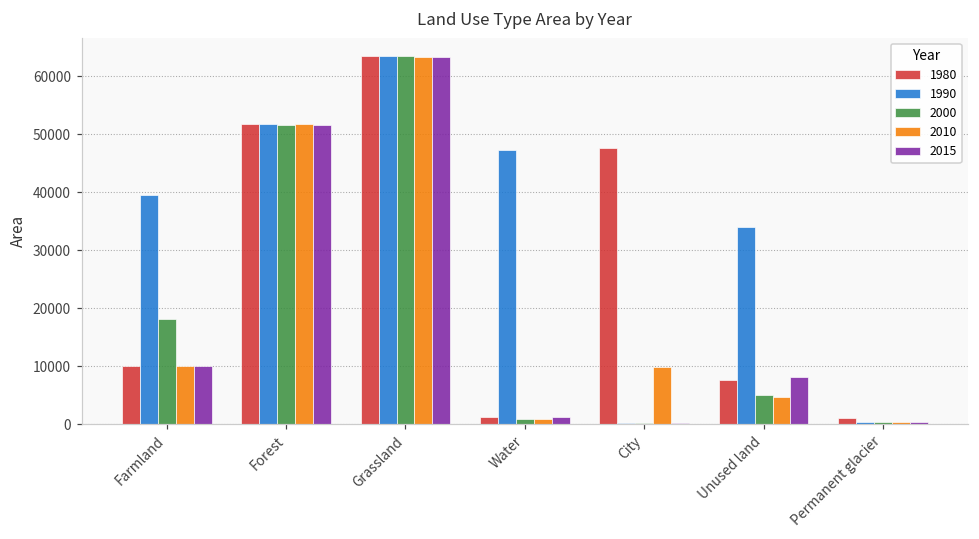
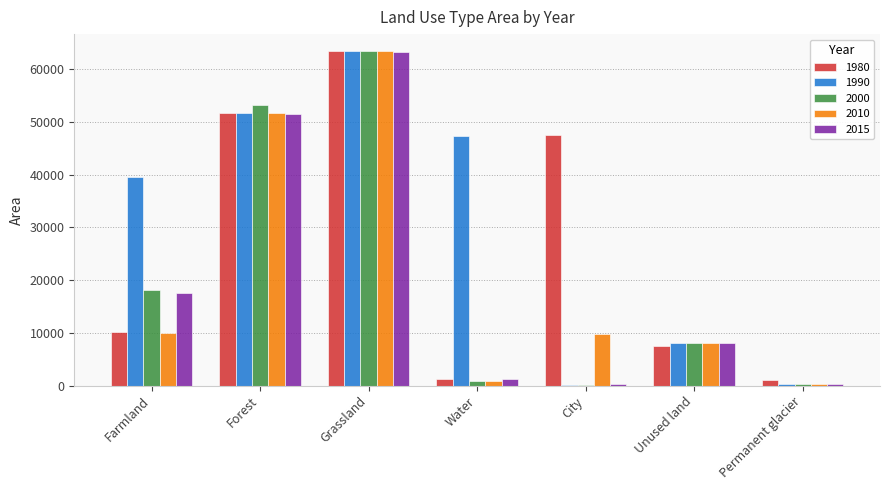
  {
    "1980": {
      "Farmland": 10000,
      "Forest": 52000,
      "Grassland": 63000,
      "Water": 1000,
      "City": 48000,
      "Unused land": 8000,
      "Permanent glacier": 1000
    },
    "1990": {
      "Farmland": 40000,
      "Forest": 52000,
      "Grassland": 63000,
      "Water": 47000,
-     "Unused land": 34000
+     "Unused land": 8000
    },
    "2000": {
      "Farmland": 18000,
-     "Forest": 52000,
+     "Forest": 53000,
      "Grassland": 63000,
      "Water": 1000,
-     "Unused land": 5000
+     "Unused land": 8000
    },
    "2010": {
      "Farmland": 10000,
      "Forest": 52000,
      "Grassland": 63000,
      "Water": 1000,
      "City": 10000,
-     "Unused land": 5000
+     "Unused land": 8000
    },
    "2015": {
-     "Farmland": 10000,
+     "Farmland": 18000,
      "Forest": 52000,
      "Grassland": 63000,
      "Water": 1000,
      "Unused land": 8000
    }
  }
